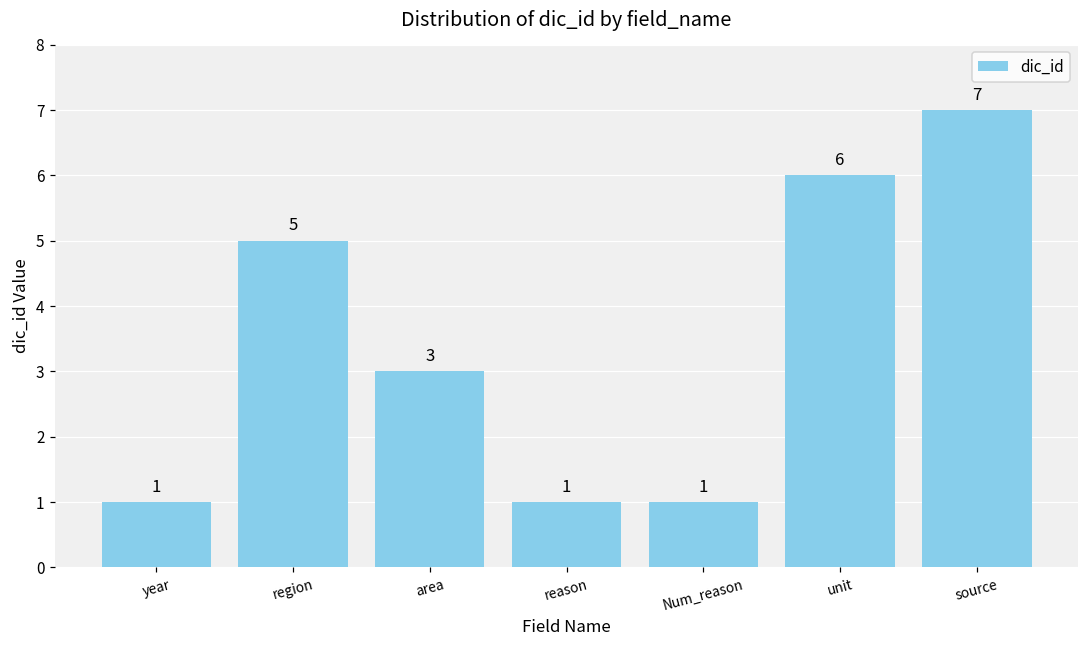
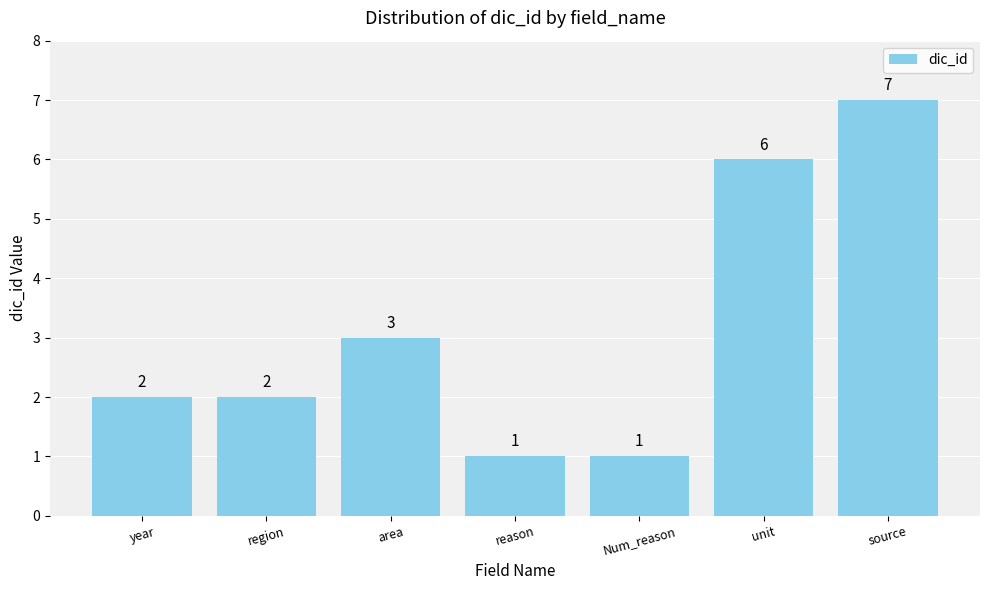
  {
-   "year": 1,
-   "region": 5,
+   "year": 2,
+   "region": 2,
    "area": 3,
    "reason": 1,
    "Num_reason": 1,
    "unit": 6,
    "source": 7
  }
